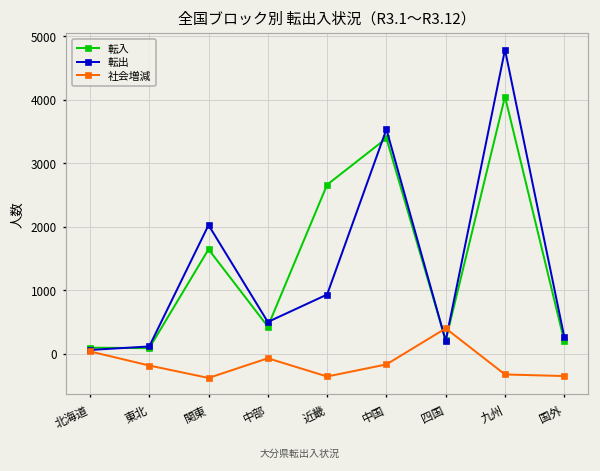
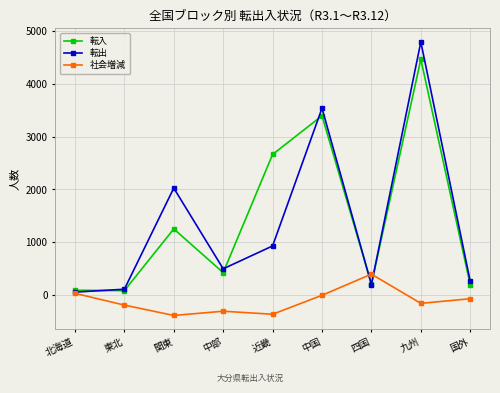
  {
    "転入": {
-     "関東": 1600,
+     "関東": 1300,
      "中部": 400,
      "近畿": 2700,
      "中国": 3400,
-     "九州": 4000,
+     "九州": 4500,
      "国外": 200
    },
    "転出": {
      "関東": 2000,
      "中部": 500,
      "近畿": 900,
      "中国": 3500,
      "九州": 4800,
      "国外": 300
    },
    "社会増減": {
      "東北": -200,
      "関東": -400,
-     "中部": -100,
+     "中部": -300,
      "近畿": -400,
-     "中国": -200,
+     "中国": 0,
      "四国": 400,
-     "九州": -300,
-     "国外": -400
+     "九州": -200,
+     "国外": -100
    }
  }
